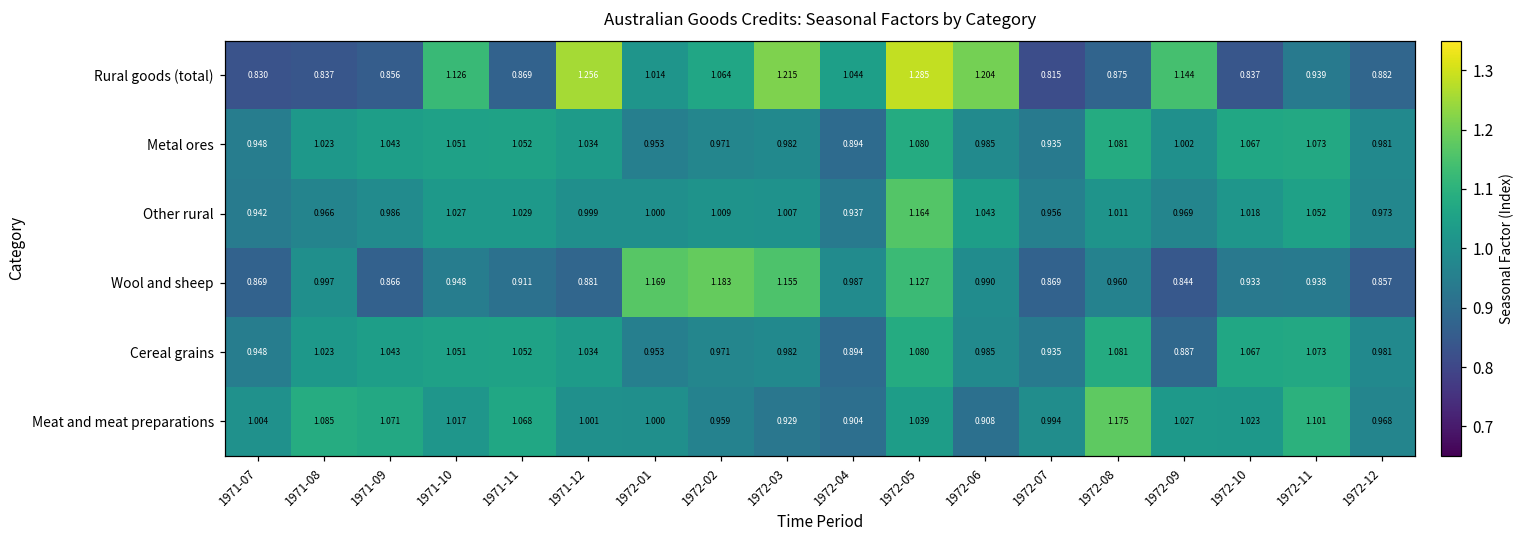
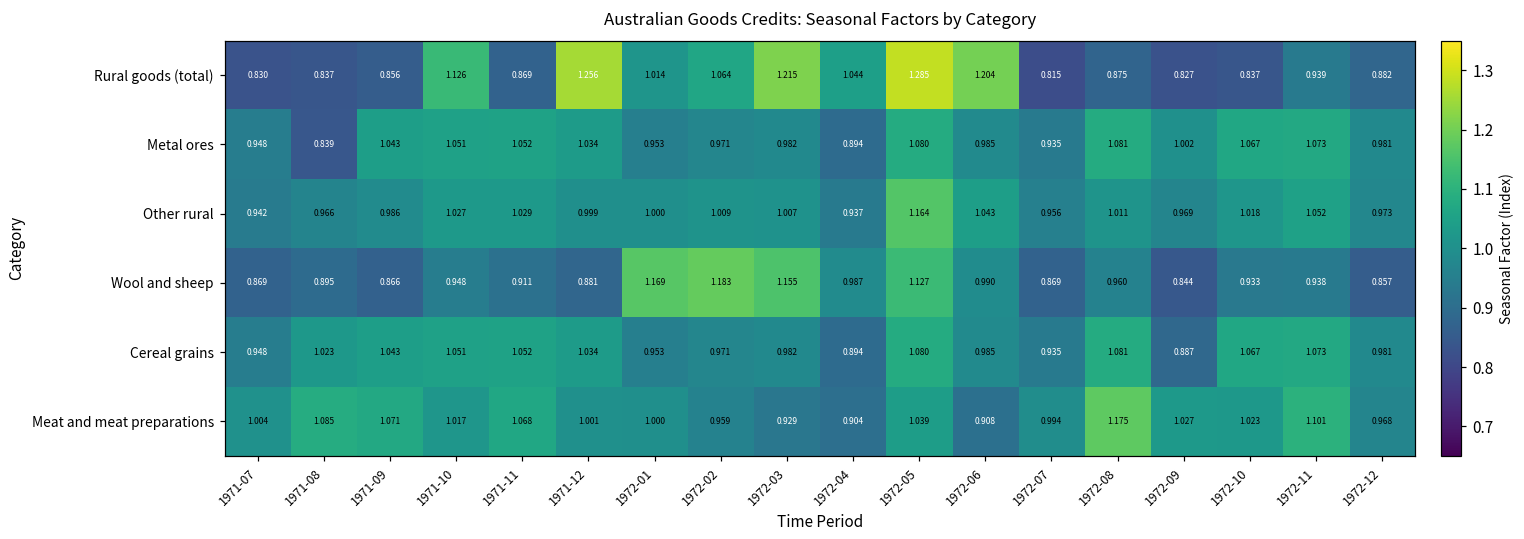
  {
    "Rural goods (total)": {
      "1971-07": 0.830,
      "1971-08": 0.837,
      "1971-09": 0.856,
      "1971-10": 1.126,
      "1971-11": 0.869,
      "1971-12": 1.256,
      "1972-01": 1.014,
      "1972-02": 1.064,
      "1972-03": 1.215,
      "1972-04": 1.044,
      "1972-05": 1.285,
      "1972-06": 1.204,
      "1972-07": 0.815,
      "1972-08": 0.875,
-     "1972-09": 1.144,
+     "1972-09": 0.827,
      "1972-10": 0.837,
      "1972-11": 0.939,
      "1972-12": 0.882
    },
    "Metal ores": {
      "1971-07": 0.948,
-     "1971-08": 1.023,
+     "1971-08": 0.839,
      "1971-09": 1.043,
      "1971-10": 1.051,
      "1971-11": 1.052,
      "1971-12": 1.034,
      "1972-01": 0.953,
      "1972-02": 0.971,
      "1972-03": 0.982,
      "1972-04": 0.894,
      "1972-05": 1.080,
      "1972-06": 0.985,
      "1972-07": 0.935,
      "1972-08": 1.081,
      "1972-09": 1.002,
      "1972-10": 1.067,
      "1972-11": 1.073,
      "1972-12": 0.981
    },
    "Other rural": {
      "1971-07": 0.942,
      "1971-08": 0.966,
      "1971-09": 0.986,
      "1971-10": 1.027,
      "1971-11": 1.029,
      "1971-12": 0.999,
      "1972-01": 1.000,
      "1972-02": 1.009,
      "1972-03": 1.007,
      "1972-04": 0.937,
      "1972-05": 1.164,
      "1972-06": 1.043,
      "1972-07": 0.956,
      "1972-08": 1.011,
      "1972-09": 0.969,
      "1972-10": 1.018,
      "1972-11": 1.052,
      "1972-12": 0.973
    },
    "Wool and sheep": {
      "1971-07": 0.869,
-     "1971-08": 0.997,
+     "1971-08": 0.895,
      "1971-09": 0.866,
      "1971-10": 0.948,
      "1971-11": 0.911,
      "1971-12": 0.881,
      "1972-01": 1.169,
      "1972-02": 1.183,
      "1972-03": 1.155,
      "1972-04": 0.987,
      "1972-05": 1.127,
      "1972-06": 0.990,
      "1972-07": 0.869,
      "1972-08": 0.960,
      "1972-09": 0.844,
      "1972-10": 0.933,
      "1972-11": 0.938,
      "1972-12": 0.857
    },
    "Cereal grains": {
      "1971-07": 0.948,
      "1971-08": 1.023,
      "1971-09": 1.043,
      "1971-10": 1.051,
      "1971-11": 1.052,
      "1971-12": 1.034,
      "1972-01": 0.953,
      "1972-02": 0.971,
      "1972-03": 0.982,
      "1972-04": 0.894,
      "1972-05": 1.080,
      "1972-06": 0.985,
      "1972-07": 0.935,
      "1972-08": 1.081,
      "1972-09": 0.887,
      "1972-10": 1.067,
      "1972-11": 1.073,
      "1972-12": 0.981
    },
    "Meat and meat preparations": {
      "1971-07": 1.004,
      "1971-08": 1.085,
      "1971-09": 1.071,
      "1971-10": 1.017,
      "1971-11": 1.068,
      "1971-12": 1.001,
      "1972-01": 1.000,
      "1972-02": 0.959,
      "1972-03": 0.929,
      "1972-04": 0.904,
      "1972-05": 1.039,
      "1972-06": 0.908,
      "1972-07": 0.994,
      "1972-08": 1.175,
      "1972-09": 1.027,
      "1972-10": 1.023,
      "1972-11": 1.101,
      "1972-12": 0.968
    }
  }
